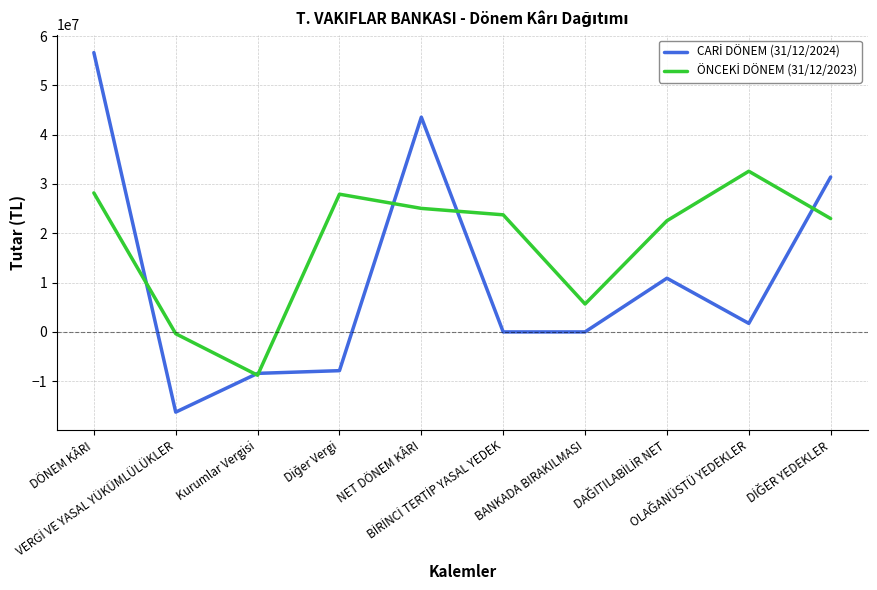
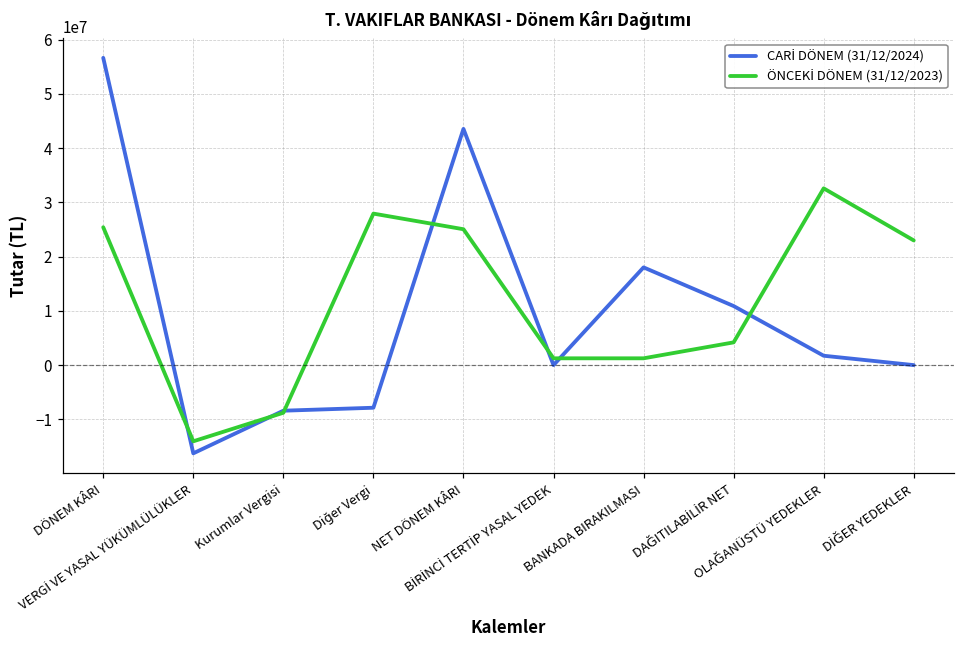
  {
    "CARİ DÖNEM (31/12/2024)": {
      "DÖNEM KÂRI": 57000000,
      "VERGİ VE YASAL YÜKÜMLÜLÜKLER": -16000000,
      "Diğer Vergi": -8000000,
      "NET DÖNEM KÂRI": 44000000,
      "BİRİNCİ TERTİP YASAL YEDEK": 0,
-     "BANKADA BIRAKILMASI": 0,
+     "BANKADA BIRAKILMASI": 18000000,
      "DAĞITILABİLİR NET": 11000000,
      "OLAĞANÜSTÜ YEDEKLER": 2000000,
-     "DİĞER YEDEKLER": 31000000
+     "DİĞER YEDEKLER": 0
    },
    "ÖNCEKİ DÖNEM (31/12/2023)": {
-     "DÖNEM KÂRI": 28000000,
-     "VERGİ VE YASAL YÜKÜMLÜLÜKLER": 0,
+     "DÖNEM KÂRI": 25000000,
+     "VERGİ VE YASAL YÜKÜMLÜLÜKLER": -14000000,
      "Diğer Vergi": 28000000,
      "NET DÖNEM KÂRI": 25000000,
-     "BİRİNCİ TERTİP YASAL YEDEK": 24000000,
-     "BANKADA BIRAKILMASI": 6000000,
-     "DAĞITILABİLİR NET": 23000000,
+     "BİRİNCİ TERTİP YASAL YEDEK": 1000000,
+     "BANKADA BIRAKILMASI": 1000000,
+     "DAĞITILABİLİR NET": 4000000,
      "OLAĞANÜSTÜ YEDEKLER": 33000000,
      "DİĞER YEDEKLER": 23000000
    }
  }
